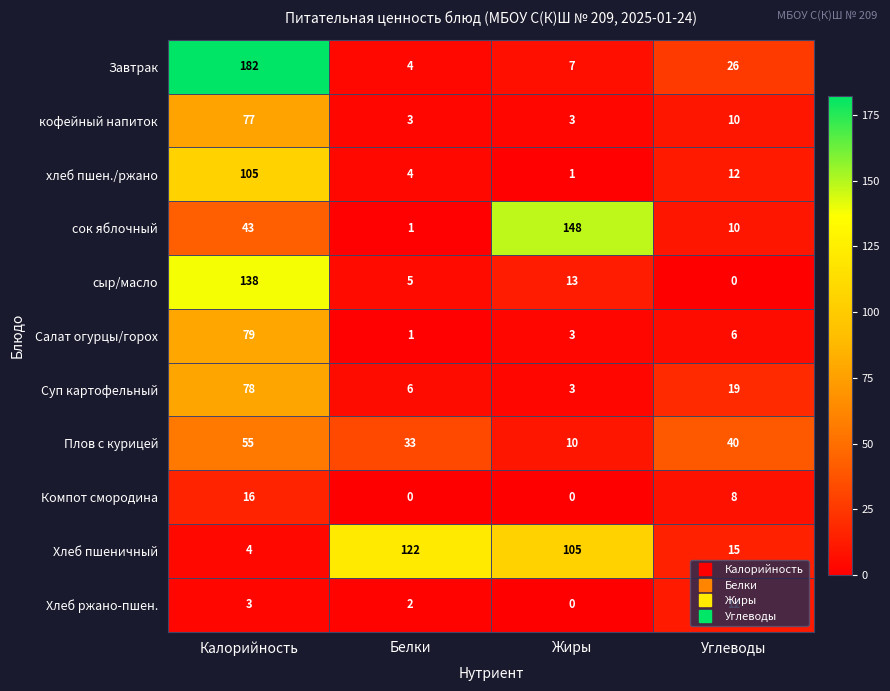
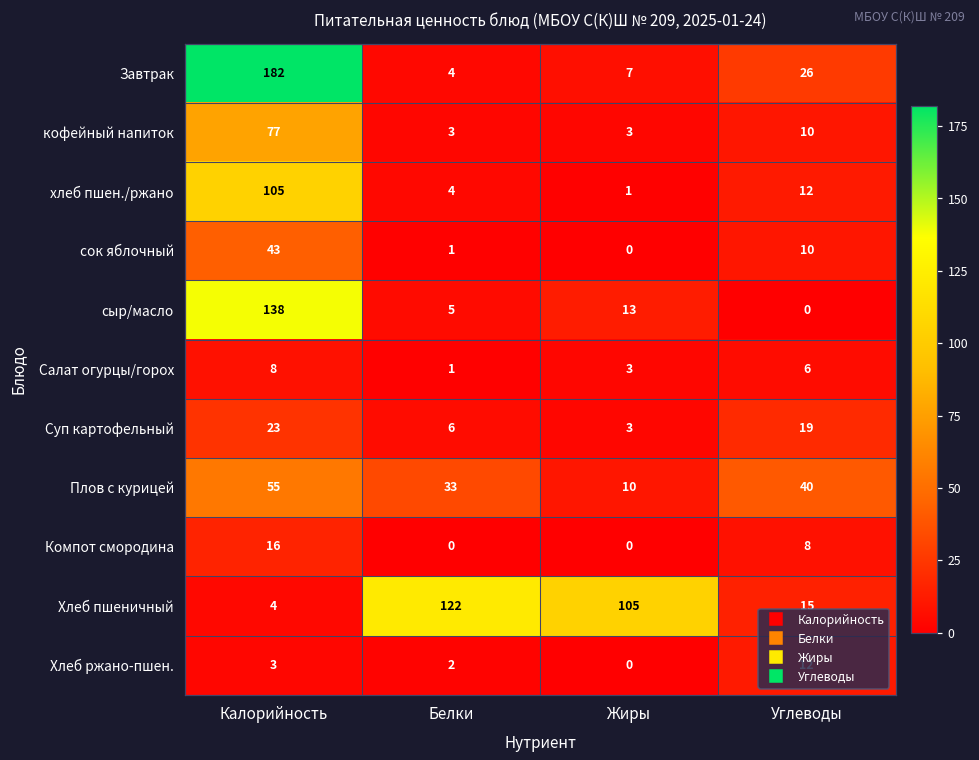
  {
    "Завтрак": {
      "Калорийность": 182,
      "Белки": 4,
      "Жиры": 7,
      "Углеводы": 26
    },
    "кофейный напиток": {
      "Калорийность": 77,
      "Белки": 3,
      "Жиры": 3,
      "Углеводы": 10
    },
    "хлеб пшен./ржано": {
      "Калорийность": 105,
      "Белки": 4,
      "Жиры": 1,
      "Углеводы": 12
    },
    "сок яблочный": {
      "Калорийность": 43,
      "Белки": 1,
-     "Жиры": 148,
+     "Жиры": 0,
      "Углеводы": 10
    },
    "сыр/масло": {
      "Калорийность": 138,
      "Белки": 5,
      "Жиры": 13,
      "Углеводы": 0
    },
    "Салат огурцы/горох": {
-     "Калорийность": 79,
+     "Калорийность": 8,
      "Белки": 1,
      "Жиры": 3,
      "Углеводы": 6
    },
    "Суп картофельный": {
-     "Калорийность": 78,
+     "Калорийность": 23,
      "Белки": 6,
      "Жиры": 3,
      "Углеводы": 19
    },
    "Плов с курицей": {
      "Калорийность": 55,
      "Белки": 33,
      "Жиры": 10,
      "Углеводы": 40
    },
    "Компот смородина": {
      "Калорийность": 16,
      "Белки": 0,
      "Жиры": 0,
      "Углеводы": 8
    },
    "Хлеб пшеничный": {
      "Калорийность": 4,
      "Белки": 122,
      "Жиры": 105,
      "Углеводы": 15
    },
    "Хлеб ржано-пшен.": {
      "Калорийность": 3,
      "Белки": 2,
      "Жиры": 0
    }
  }
